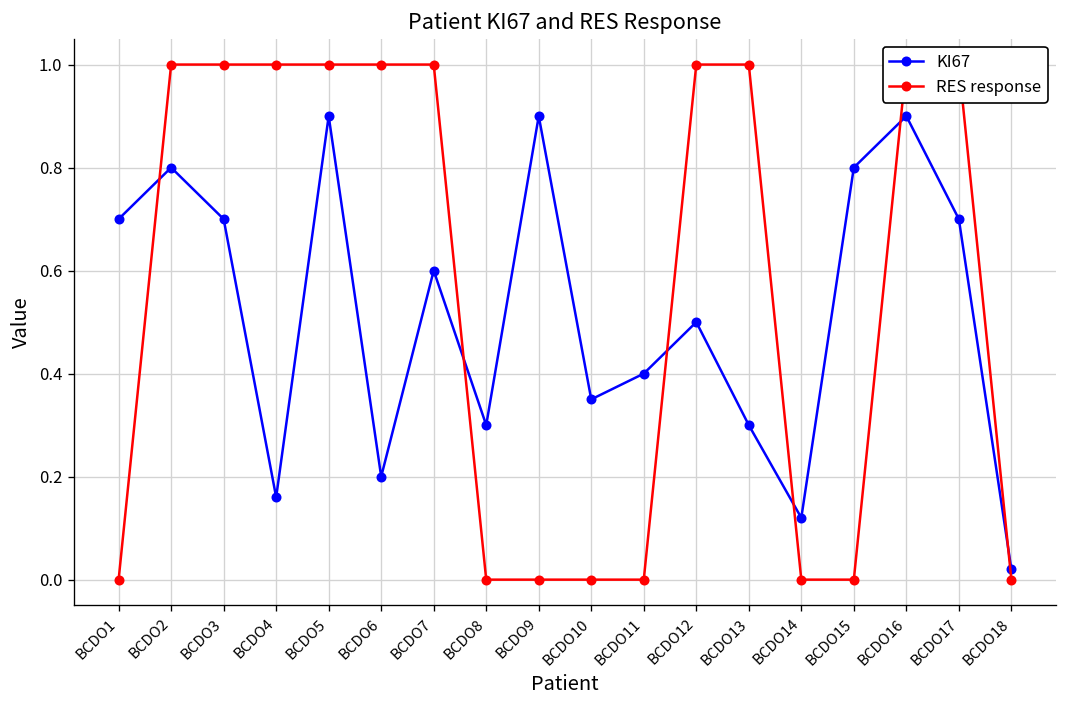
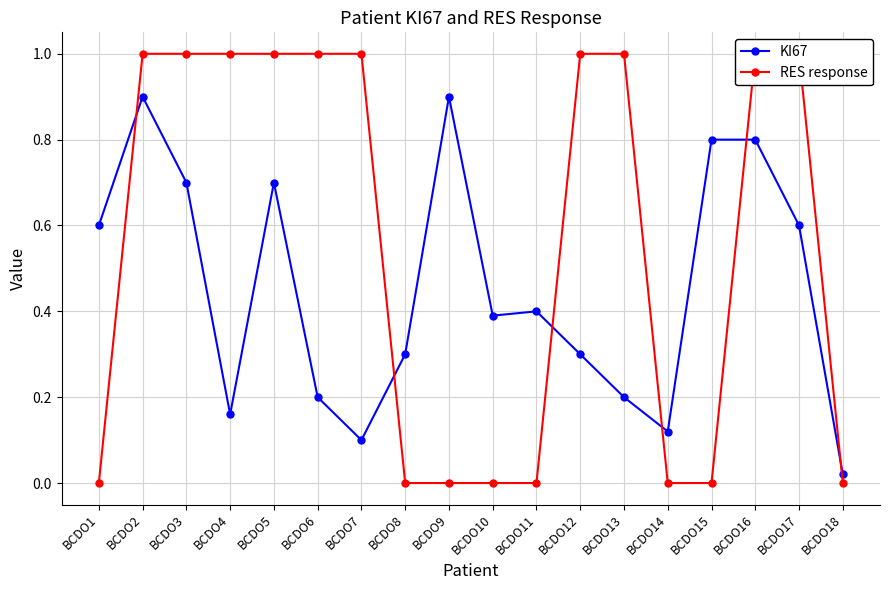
  {
    "KI67": {
-     "BCDO1": 0.7,
-     "BCDO2": 0.8,
+     "BCDO1": 0.6,
+     "BCDO2": 0.9,
      "BCDO3": 0.70,
      "BCDO4": 0.16,
-     "BCDO5": 0.9,
+     "BCDO5": 0.7,
      "BCDO6": 0.20,
-     "BCDO7": 0.6,
+     "BCDO7": 0.1,
      "BCDO8": 0.30,
      "BCDO9": 0.90,
-     "BCDO10": 0.35,
+     "BCDO10": 0.39,
      "BCDO11": 0.40,
-     "BCDO12": 0.5,
-     "BCDO13": 0.3,
+     "BCDO12": 0.3,
+     "BCDO13": 0.2,
      "BCDO14": 0.12,
      "BCDO15": 0.80,
-     "BCDO16": 0.9,
-     "BCDO17": 0.7,
+     "BCDO16": 0.8,
+     "BCDO17": 0.6,
      "BCDO18": 0.02
    },
    "RES response": {
      "BCDO1": 0.00,
      "BCDO2": 1.00,
      "BCDO3": 1.00,
      "BCDO4": 1.00,
      "BCDO5": 1.00,
      "BCDO6": 1.00,
      "BCDO7": 1.00,
      "BCDO8": 0.00,
      "BCDO9": 0.00,
      "BCDO10": 0.00,
      "BCDO11": 0.00,
      "BCDO12": 1.00,
      "BCDO13": 1.00,
      "BCDO14": 0.00,
      "BCDO15": 0.00,
      "BCDO18": 0.00
    }
  }
